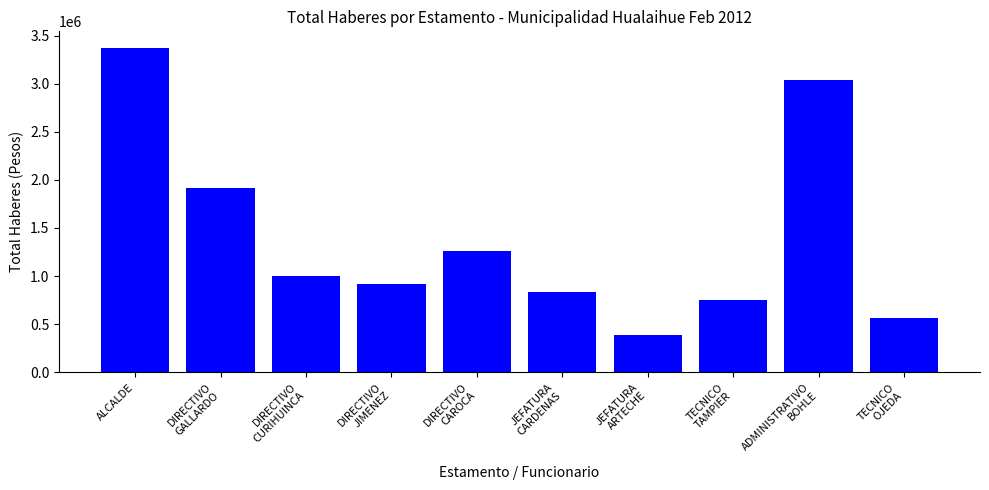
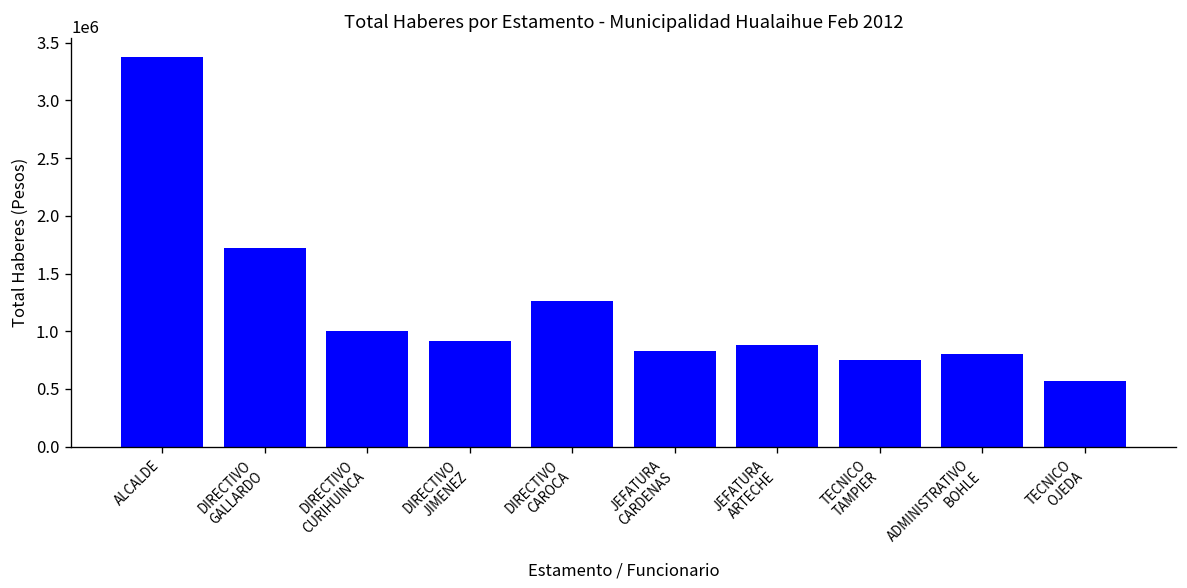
  {
    "ALCALDE": 3400000,
-   "DIRECTIVO GALLARDO": 1900000,
+   "DIRECTIVO GALLARDO": 1700000,
    "DIRECTIVO CURIHUINCA": 1000000,
    "DIRECTIVO JIMENEZ": 900000,
    "DIRECTIVO CAROCA": 1300000,
    "JEFATURA CARDENAS": 800000,
-   "JEFATURA ARTECHE": 400000,
+   "JEFATURA ARTECHE": 900000,
    "TECNICO TAMPIER": 800000,
-   "ADMINISTRATIVO BOHLE": 3000000,
+   "ADMINISTRATIVO BOHLE": 800000,
    "TECNICO OJEDA": 600000
  }
